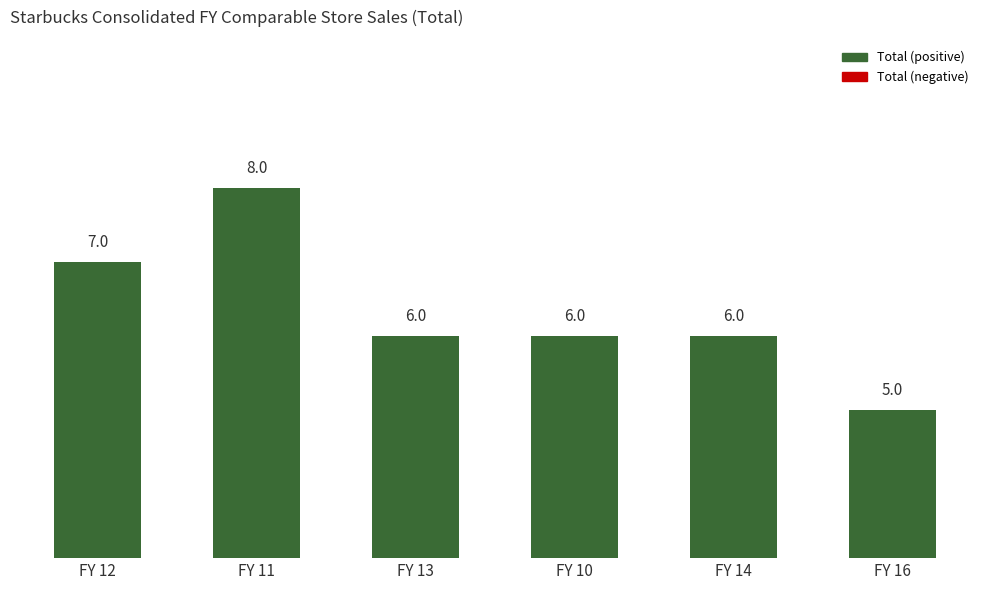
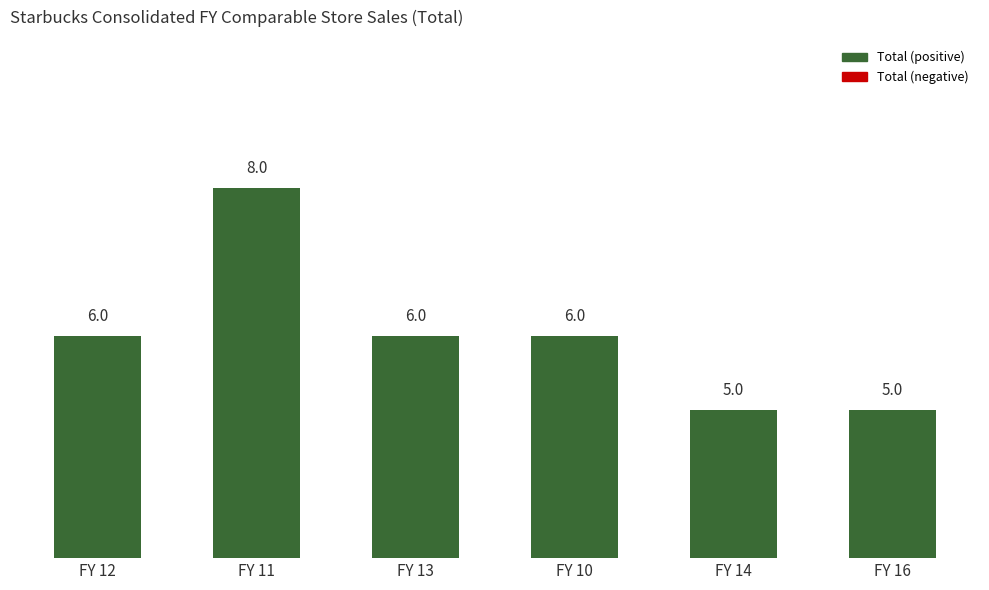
  {
-   "FY 12": 7.0,
+   "FY 12": 6.0,
    "FY 11": 8.0,
    "FY 13": 6.0,
    "FY 10": 6.0,
-   "FY 14": 6.0,
+   "FY 14": 5.0,
    "FY 16": 5.0
  }
